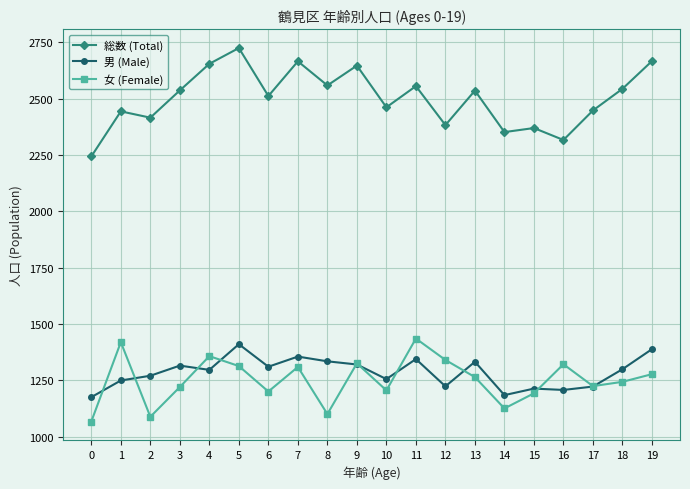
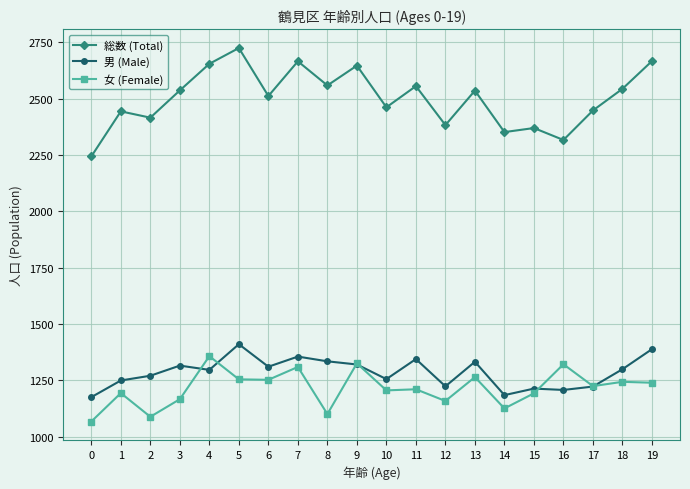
  {
    "女 (Female)": {
      "0": 1070,
-     "1": 1420,
+     "1": 1190,
      "2": 1090,
-     "3": 1220,
+     "3": 1170,
      "4": 1360,
-     "5": 1310,
-     "6": 1200,
+     "5": 1260,
+     "6": 1250,
      "7": 1310,
      "8": 1100,
      "10": 1210,
-     "11": 1440,
-     "12": 1340,
+     "11": 1210,
+     "12": 1160,
      "13": 1270,
      "14": 1130,
      "15": 1190,
      "16": 1320,
      "18": 1240,
-     "19": 1280
+     "19": 1240
    }
  }
